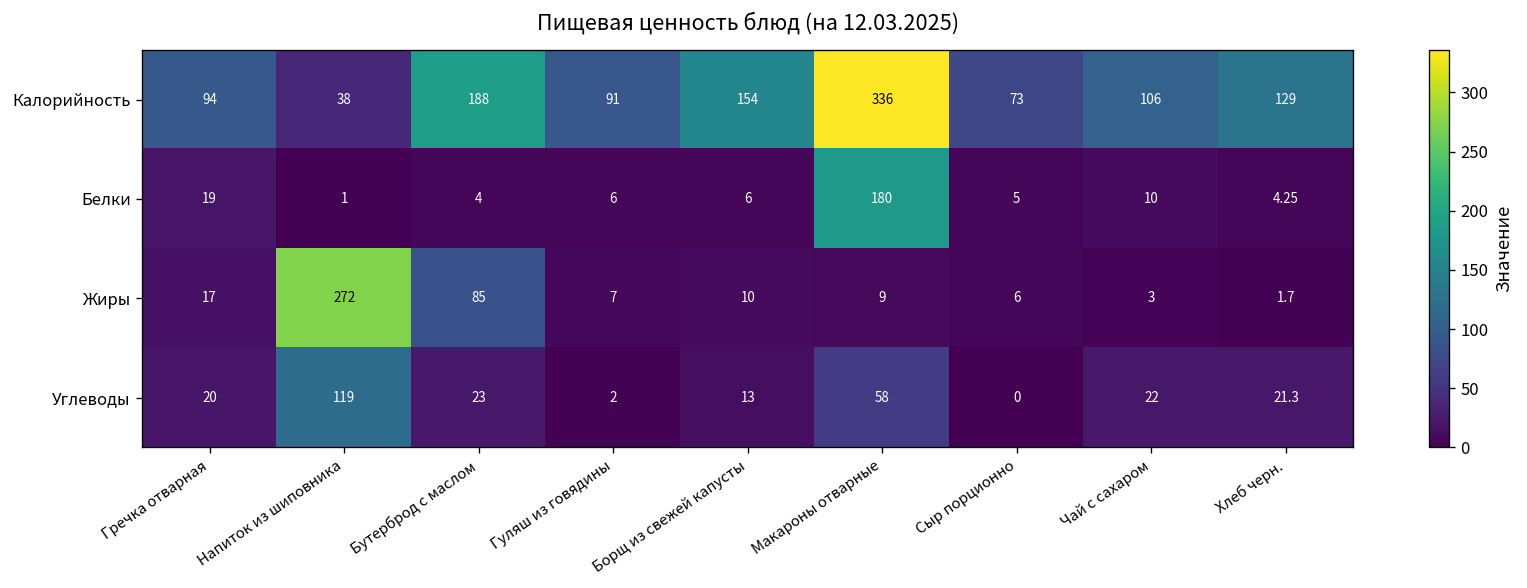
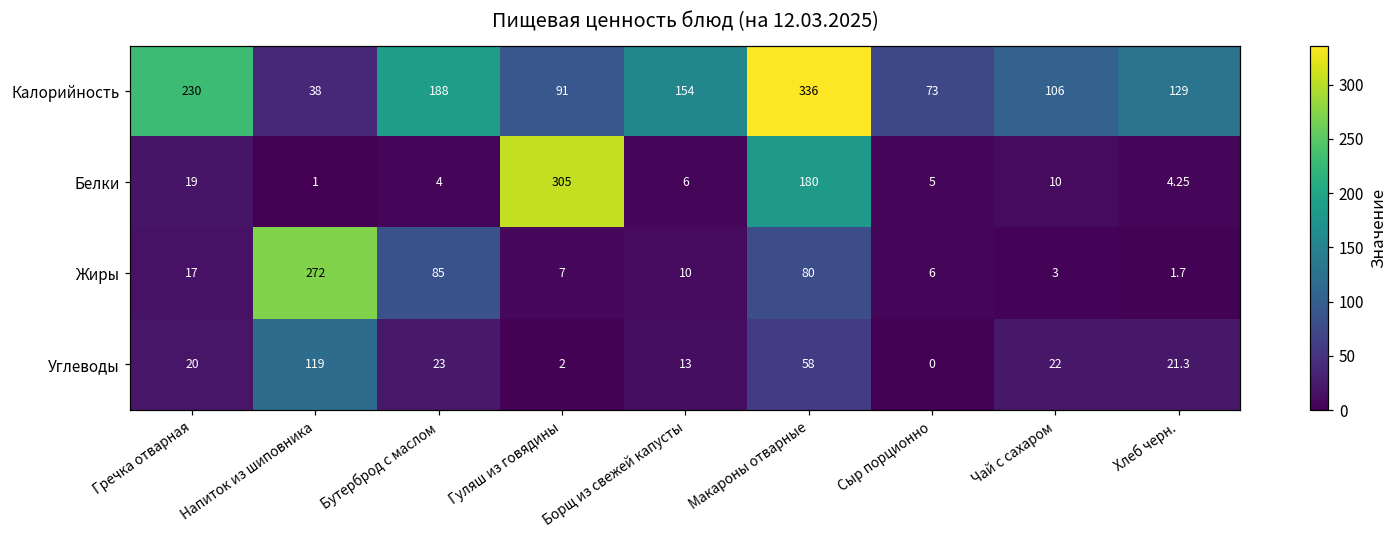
  {
    "Калорийность": {
-     "Гречка отварная": 94,
+     "Гречка отварная": 230,
      "Напиток из шиповника": 38,
      "Бутерброд с маслом": 188,
      "Гуляш из говядины": 91,
      "Борщ из свежей капусты": 154,
      "Макароны отварные": 336,
      "Сыр порционно": 73,
      "Чай с сахаром": 106,
      "Хлеб черн.": 129
    },
    "Белки": {
      "Гречка отварная": 19,
      "Напиток из шиповника": 1,
      "Бутерброд с маслом": 4,
-     "Гуляш из говядины": 6,
+     "Гуляш из говядины": 305,
      "Борщ из свежей капусты": 6,
      "Макароны отварные": 180,
      "Сыр порционно": 5,
      "Чай с сахаром": 10,
      "Хлеб черн.": 4.25
    },
    "Жиры": {
      "Гречка отварная": 17,
      "Напиток из шиповника": 272,
      "Бутерброд с маслом": 85,
      "Гуляш из говядины": 7,
      "Борщ из свежей капусты": 10,
-     "Макароны отварные": 9,
+     "Макароны отварные": 80,
      "Сыр порционно": 6,
      "Чай с сахаром": 3,
      "Хлеб черн.": 1.7
    },
    "Углеводы": {
      "Гречка отварная": 20,
      "Напиток из шиповника": 119,
      "Бутерброд с маслом": 23,
      "Гуляш из говядины": 2,
      "Борщ из свежей капусты": 13,
      "Макароны отварные": 58,
      "Сыр порционно": 0,
      "Чай с сахаром": 22,
      "Хлеб черн.": 21.3
    }
  }
